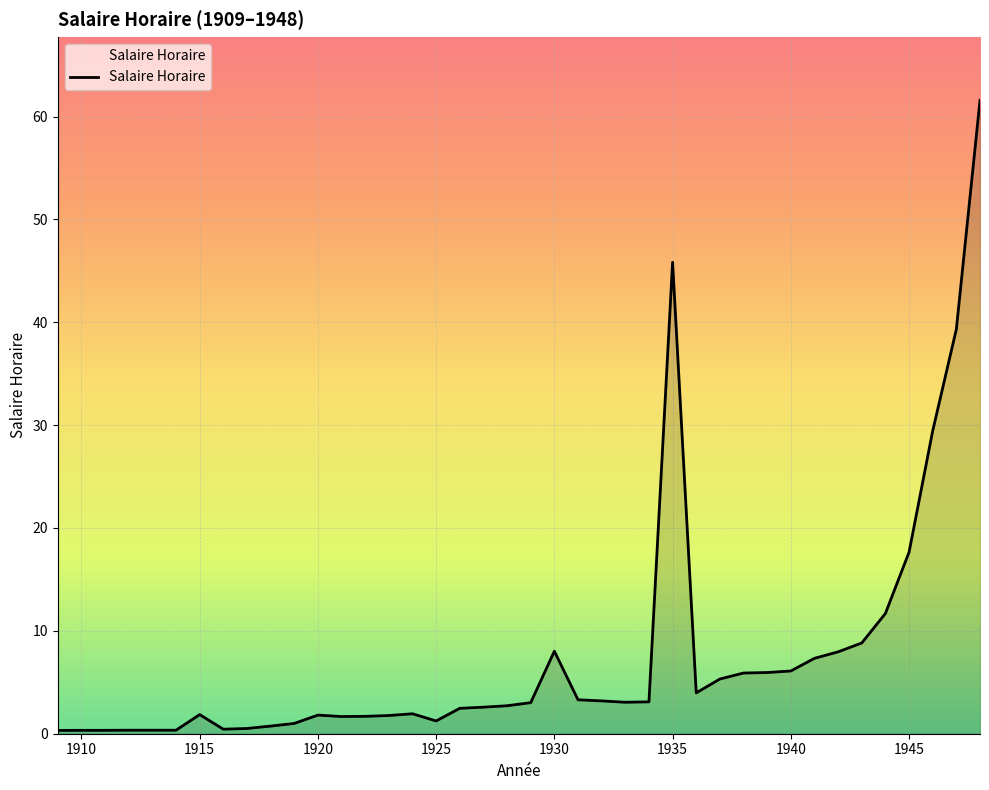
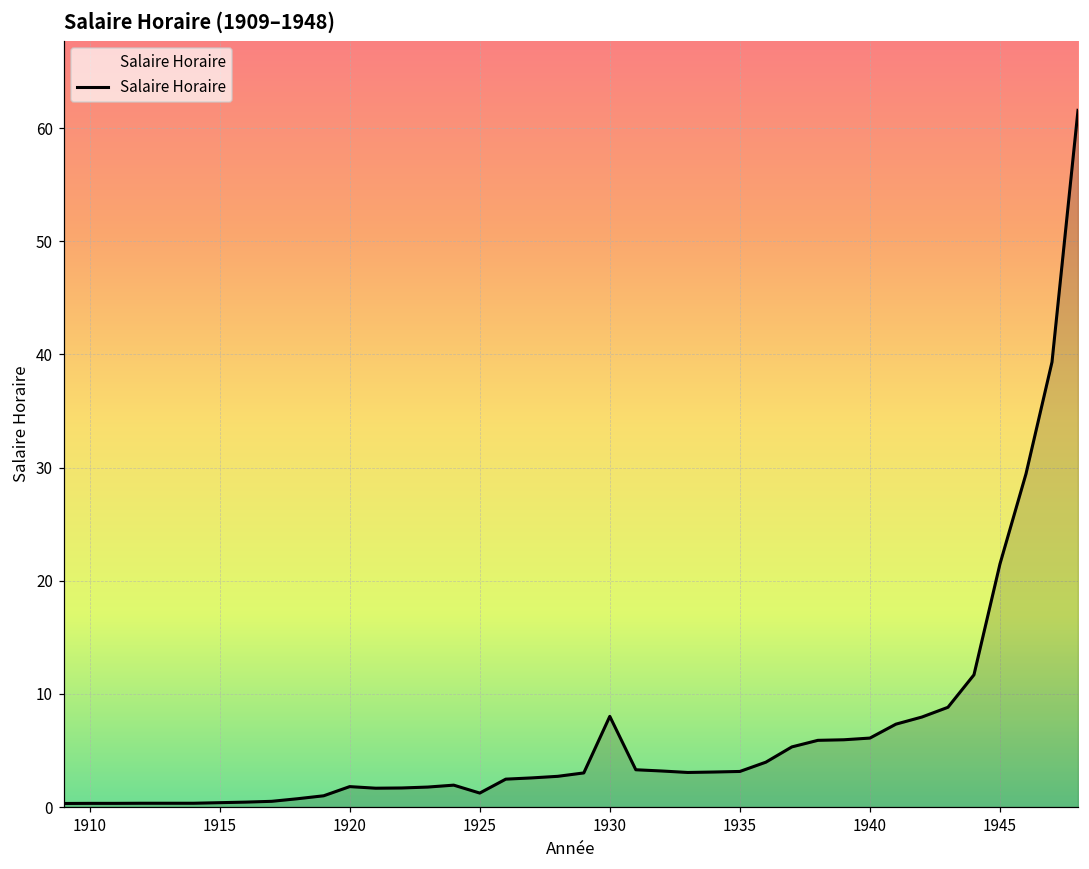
  {
    "1910": 0.3,
-   "1915": 1.9,
+   "1915": 0.4,
    "1920": 1.8,
    "1925": 1.2,
    "1930": 8.0,
-   "1935": 45.8,
+   "1935": 3.2,
    "1940": 6.1,
-   "1945": 17.7
+   "1945": 21.5
  }
